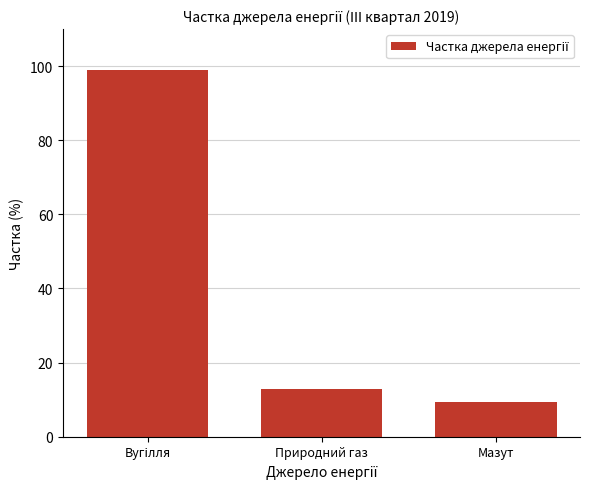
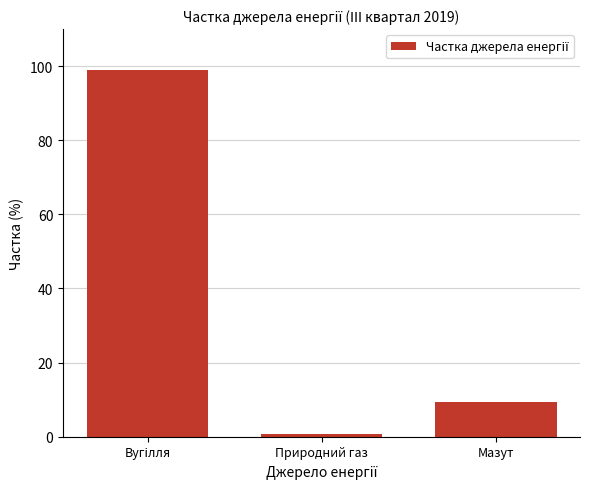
  {
    "Вугілля": 99,
-   "Природний газ": 13,
+   "Природний газ": 1,
    "Мазут": 9
  }
